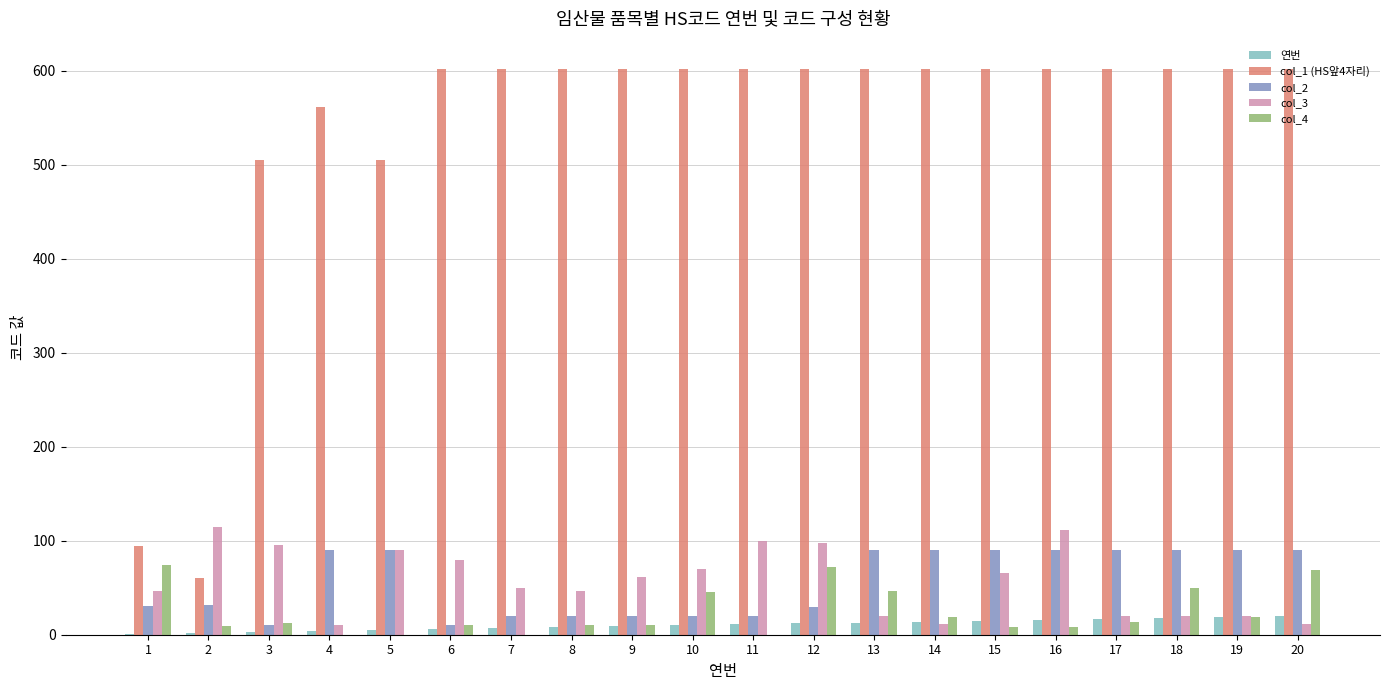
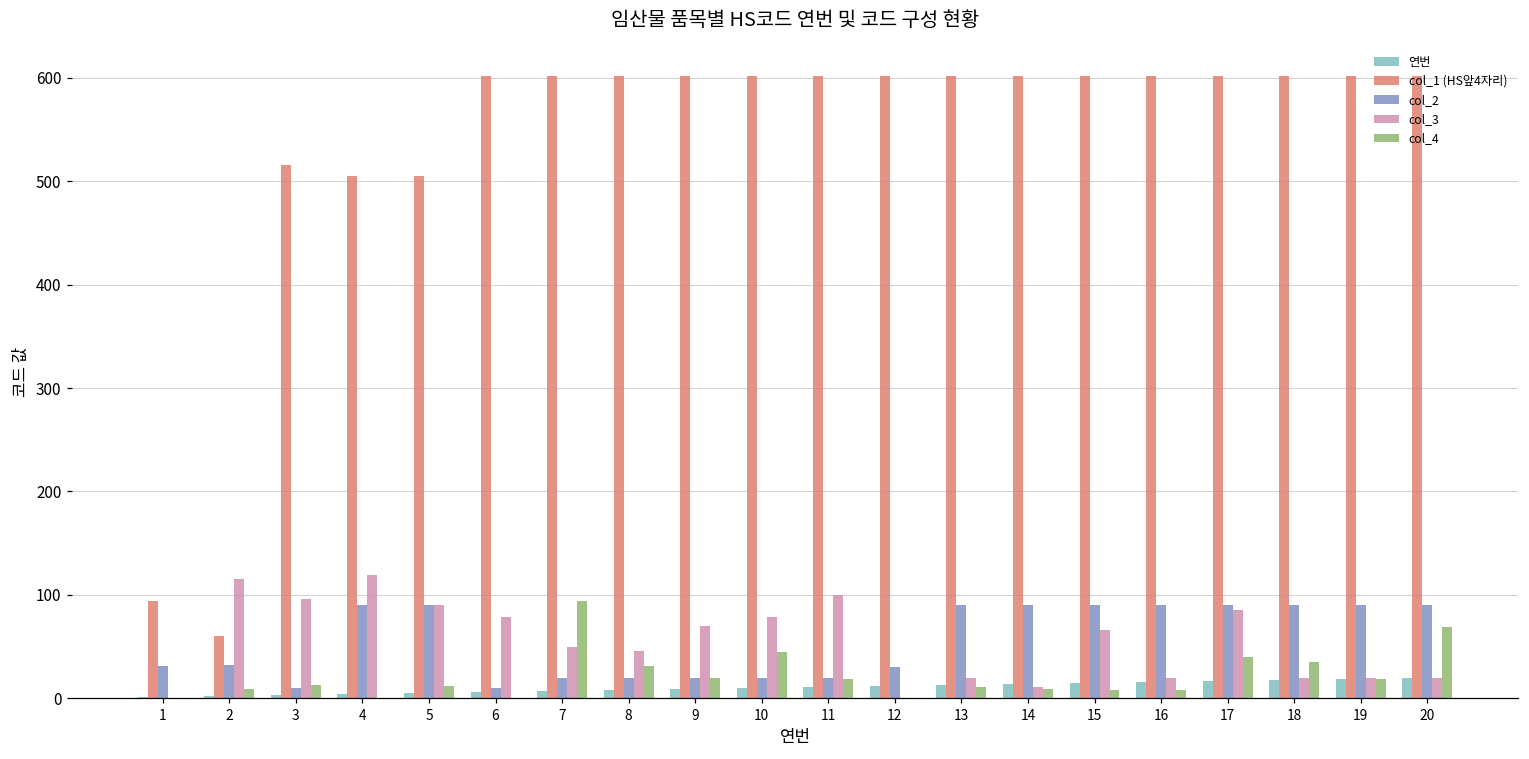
  {
    "col_1 (HS앞4자리)": {
      "1": 90,
      "2": 60,
-     "3": 510,
-     "4": 560,
+     "3": 520,
+     "4": 510,
      "5": 510,
      "6": 600,
      "7": 600,
      "8": 600,
      "9": 600,
      "10": 600,
      "11": 600,
      "12": 600,
      "13": 600,
      "14": 600,
      "15": 600,
      "16": 600,
      "17": 600,
      "18": 600,
      "19": 600,
      "20": 600
    },
    "col_3": {
-     "1": 50,
+     "1": 0,
      "2": 120,
      "3": 100,
-     "4": 10,
+     "4": 120,
      "5": 90,
      "6": 80,
      "7": 50,
      "8": 50,
-     "9": 60,
-     "10": 70,
+     "9": 70,
+     "10": 80,
      "11": 100,
-     "12": 100,
+     "12": 0,
      "13": 20,
      "14": 10,
      "15": 70,
-     "16": 110,
-     "17": 20,
+     "16": 20,
+     "17": 90,
      "18": 20,
      "19": 20,
-     "20": 10
+     "20": 20
    },
    "col_4": {
-     "1": 70,
+     "1": 0,
      "2": 10,
      "3": 10,
      "4": 0,
-     "5": 0,
-     "6": 10,
-     "7": 0,
-     "8": 10,
-     "9": 10,
+     "5": 10,
+     "6": 0,
+     "7": 90,
+     "8": 30,
+     "9": 20,
      "10": 50,
-     "11": 0,
-     "12": 70,
-     "13": 50,
-     "14": 20,
+     "11": 20,
+     "12": 0,
+     "13": 10,
+     "14": 10,
      "15": 10,
      "16": 10,
-     "17": 10,
-     "18": 50,
+     "17": 40,
+     "18": 40,
      "19": 20,
      "20": 70
    }
  }
